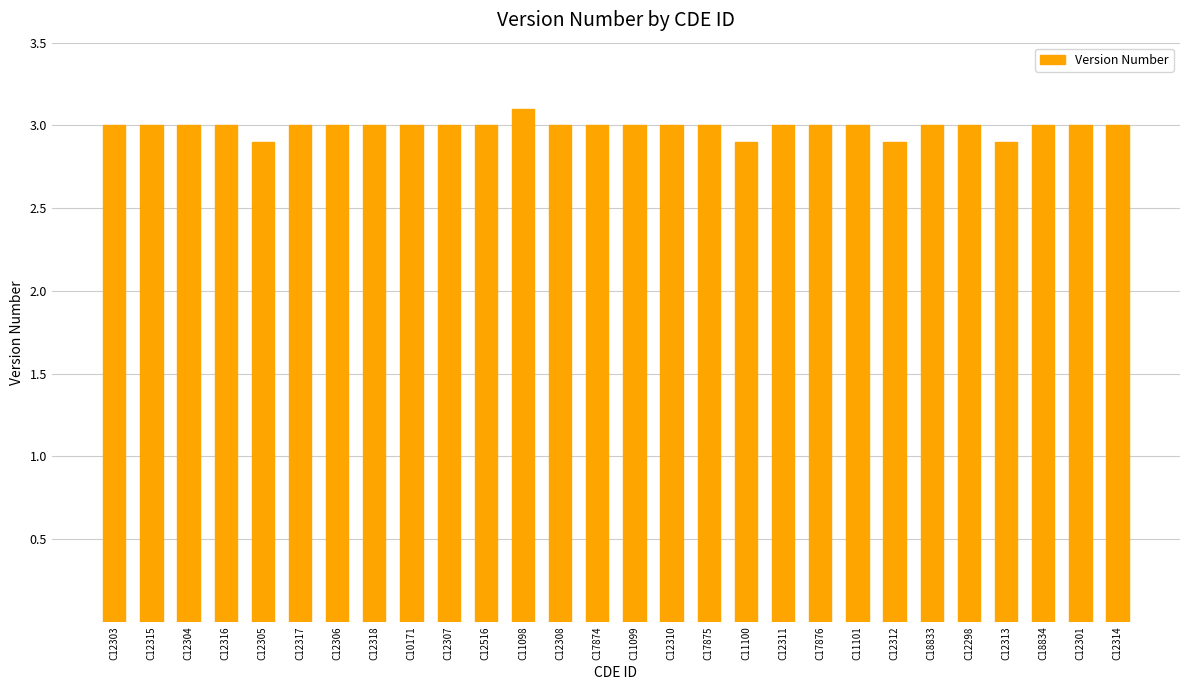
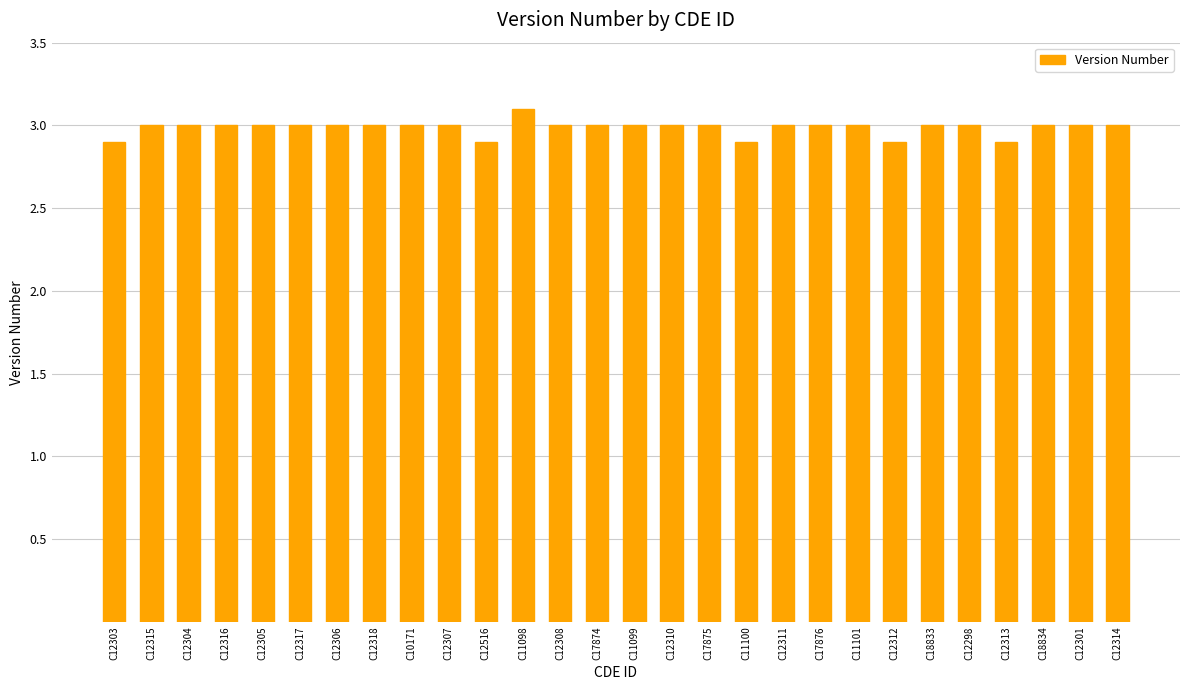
  {
-   "C12303": 3.0,
+   "C12303": 2.9,
    "C12315": 3.0,
    "C12304": 3.0,
    "C12316": 3.0,
-   "C12305": 2.9,
+   "C12305": 3.0,
    "C12317": 3.0,
    "C12306": 3.0,
    "C12318": 3.0,
    "C10171": 3.0,
    "C12307": 3.0,
-   "C12516": 3.0,
+   "C12516": 2.9,
    "C11098": 3.1,
    "C12308": 3.0,
    "C17874": 3.0,
    "C11099": 3.0,
    "C12310": 3.0,
    "C17875": 3.0,
    "C11100": 2.9,
    "C12311": 3.0,
    "C17876": 3.0,
    "C11101": 3.0,
    "C12312": 2.9,
    "C18833": 3.0,
    "C12298": 3.0,
    "C12313": 2.9,
    "C18834": 3.0,
    "C12301": 3.0,
    "C12314": 3.0
  }
